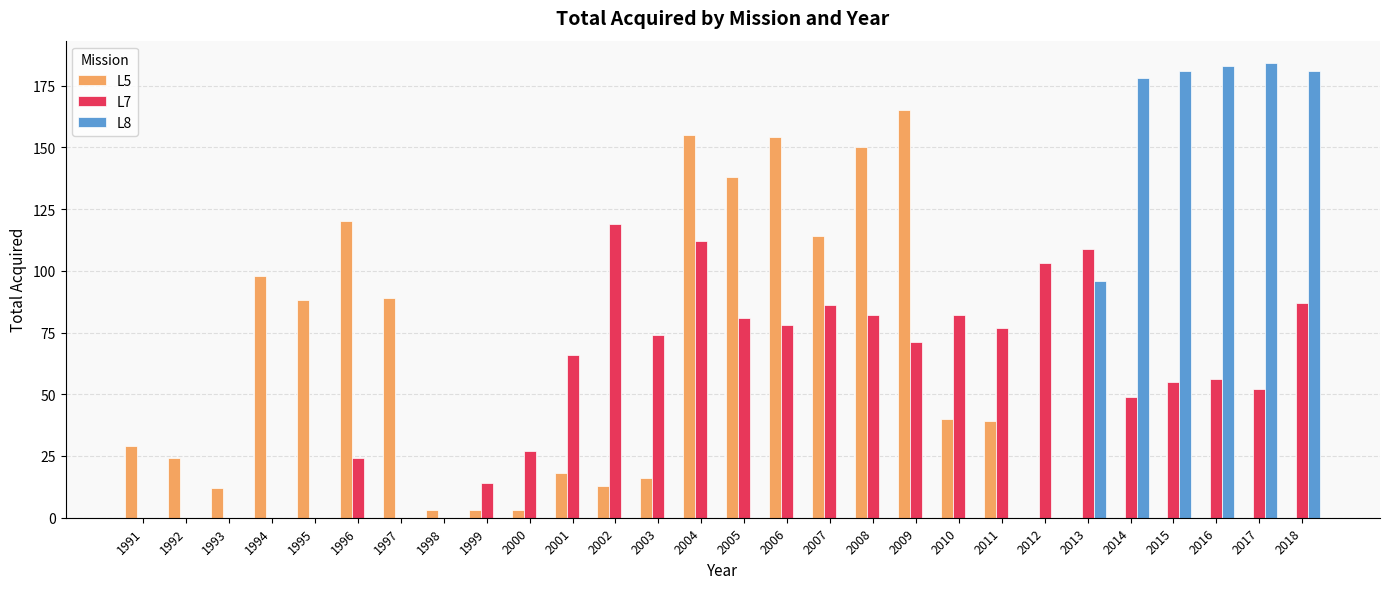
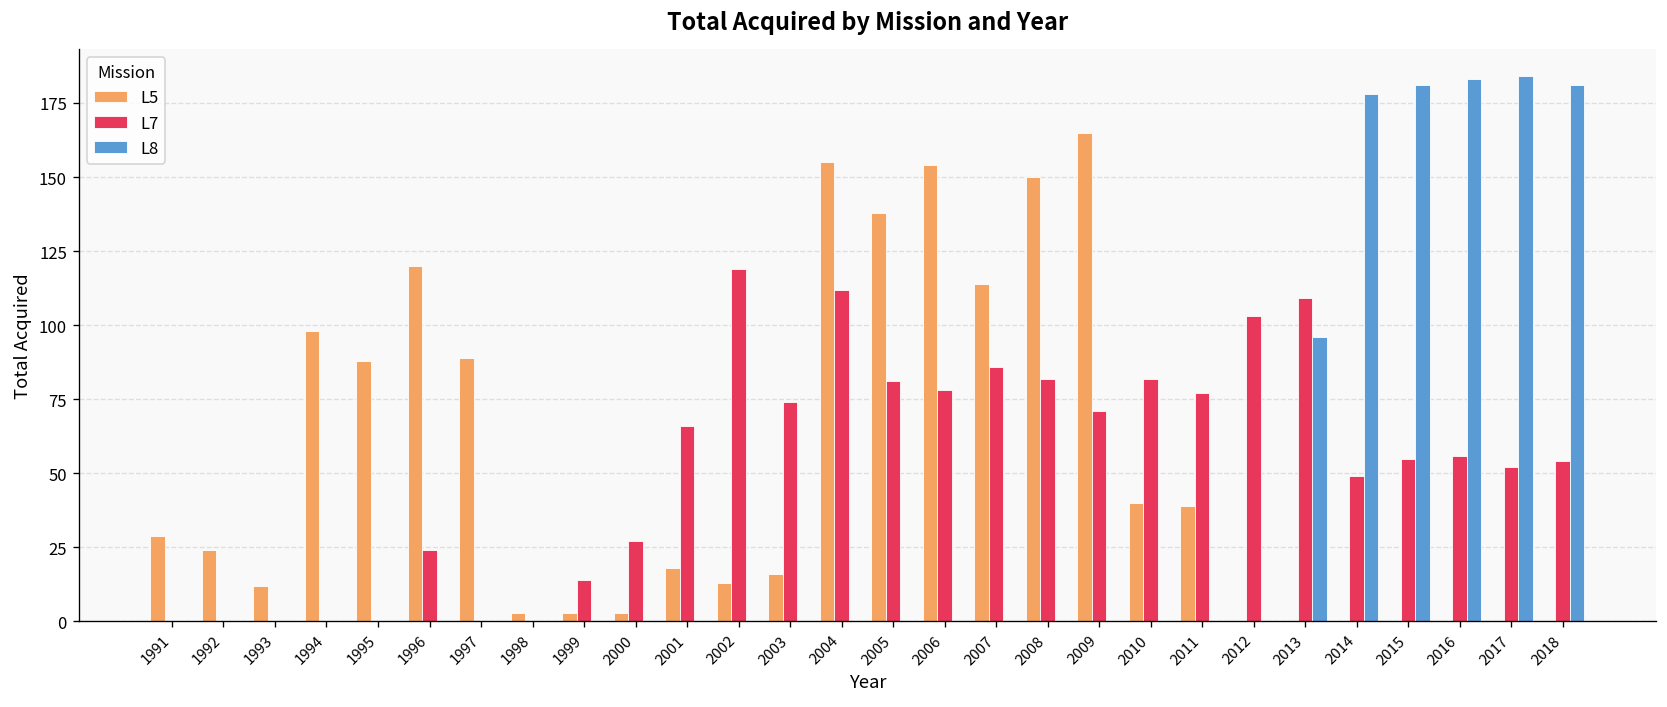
  {
    "L5": {
      "1991": 29,
      "1992": 24,
      "1993": 12,
      "1994": 98,
      "1995": 88,
      "1996": 120,
      "1997": 89,
      "1998": 3,
      "1999": 3,
      "2000": 3,
      "2001": 18,
      "2002": 13,
      "2003": 16,
      "2004": 155,
      "2005": 138,
      "2006": 154,
      "2007": 114,
      "2008": 150,
      "2009": 165,
      "2010": 40,
      "2011": 39,
      "2012": 0,
      "2013": 0,
      "2014": 0,
      "2015": 0,
      "2016": 0,
      "2017": 0,
      "2018": 0
    },
    "L7": {
      "1991": 0,
      "1992": 0,
      "1993": 0,
      "1994": 0,
      "1995": 0,
      "1996": 24,
      "1997": 0,
      "1998": 0,
      "1999": 14,
      "2000": 27,
      "2001": 66,
      "2002": 119,
      "2003": 74,
      "2004": 112,
      "2005": 81,
      "2006": 78,
      "2007": 86,
      "2008": 82,
      "2009": 71,
      "2010": 82,
      "2011": 77,
      "2012": 103,
      "2013": 109,
      "2014": 49,
      "2015": 55,
      "2016": 56,
      "2017": 52,
-     "2018": 87
+     "2018": 54
    },
    "L8": {
      "1991": 0,
      "1992": 0,
      "1993": 0,
      "1994": 0,
      "1995": 0,
      "1996": 0,
      "1997": 0,
      "1998": 0,
      "1999": 0,
      "2000": 0,
      "2001": 0,
      "2002": 0,
      "2003": 0,
      "2004": 0,
      "2005": 0,
      "2006": 0,
      "2007": 0,
      "2008": 0,
      "2009": 0,
      "2010": 0,
      "2011": 0,
      "2012": 0,
      "2013": 96,
      "2014": 178,
      "2015": 181,
      "2016": 183,
      "2017": 184,
      "2018": 181
    }
  }
